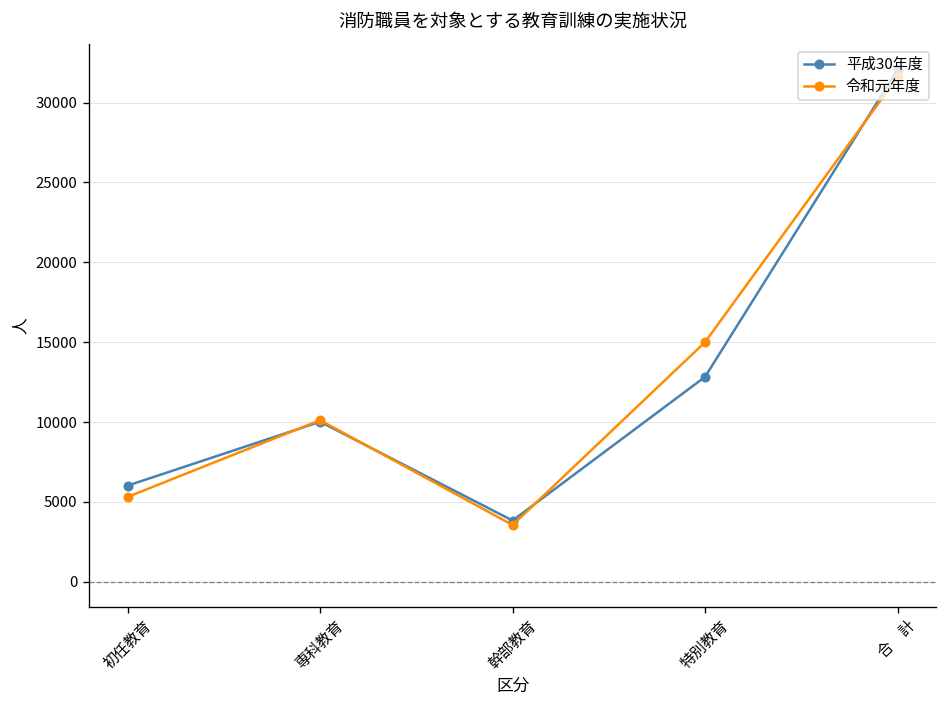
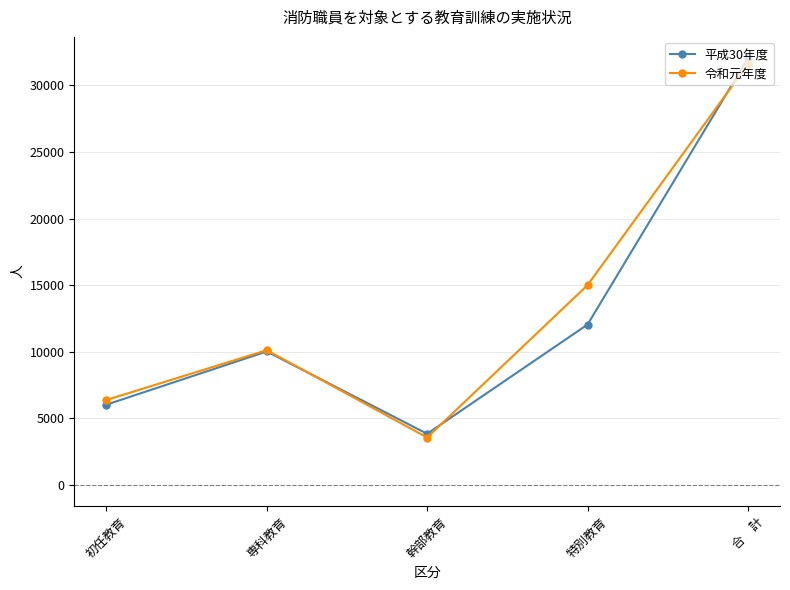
  {
    "平成30年度": {
      "初任教育": 6000,
      "幹部教育": 3800,
-     "特別教育": 12800
+     "特別教育": 12000
    },
    "令和元年度": {
-     "初任教育": 5300,
+     "初任教育": 6400,
      "幹部教育": 3600,
      "特別教育": 15000
    }
  }
